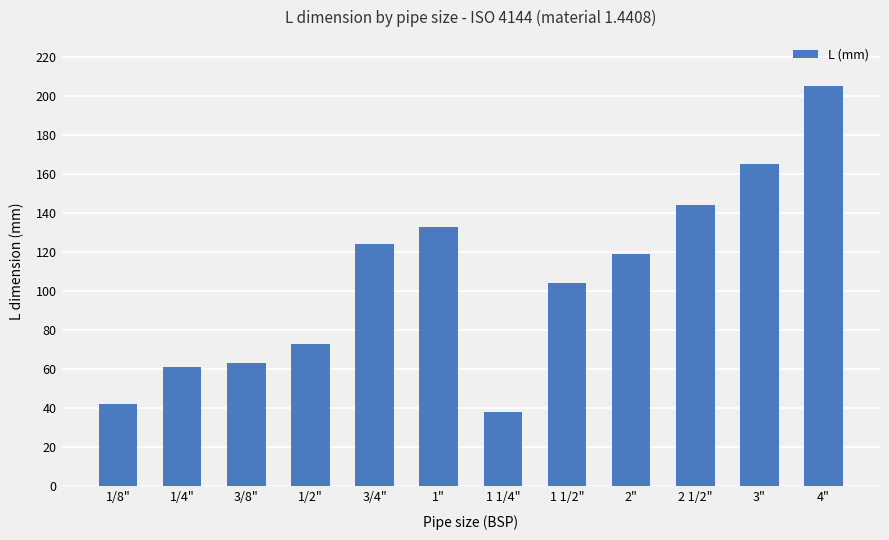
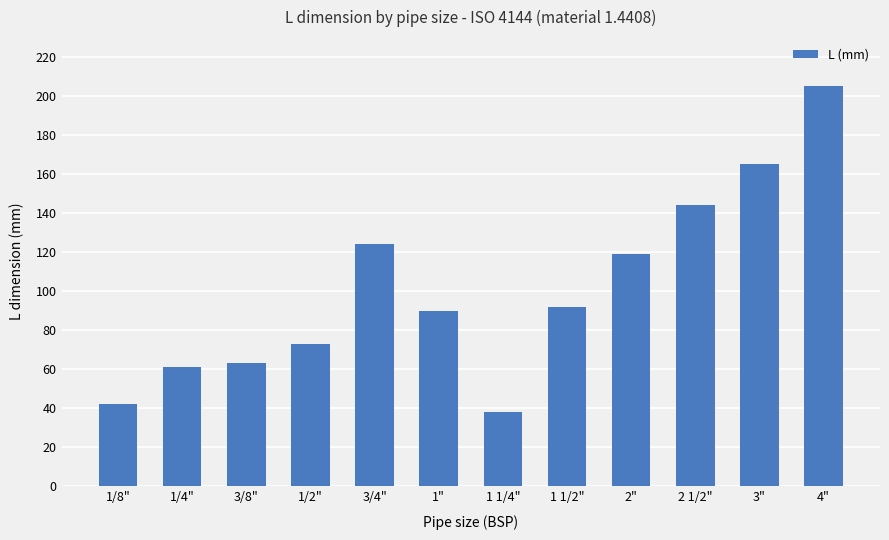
  {
    "1/8\"": 42,
    "1/4\"": 61,
    "3/8\"": 63,
    "1/2\"": 73,
    "3/4\"": 124,
-   "1\"": 133,
+   "1\"": 90,
    "1 1/4\"": 38,
-   "1 1/2\"": 104,
+   "1 1/2\"": 92,
    "2\"": 119,
    "2 1/2\"": 144,
    "3\"": 165,
    "4\"": 205
  }
